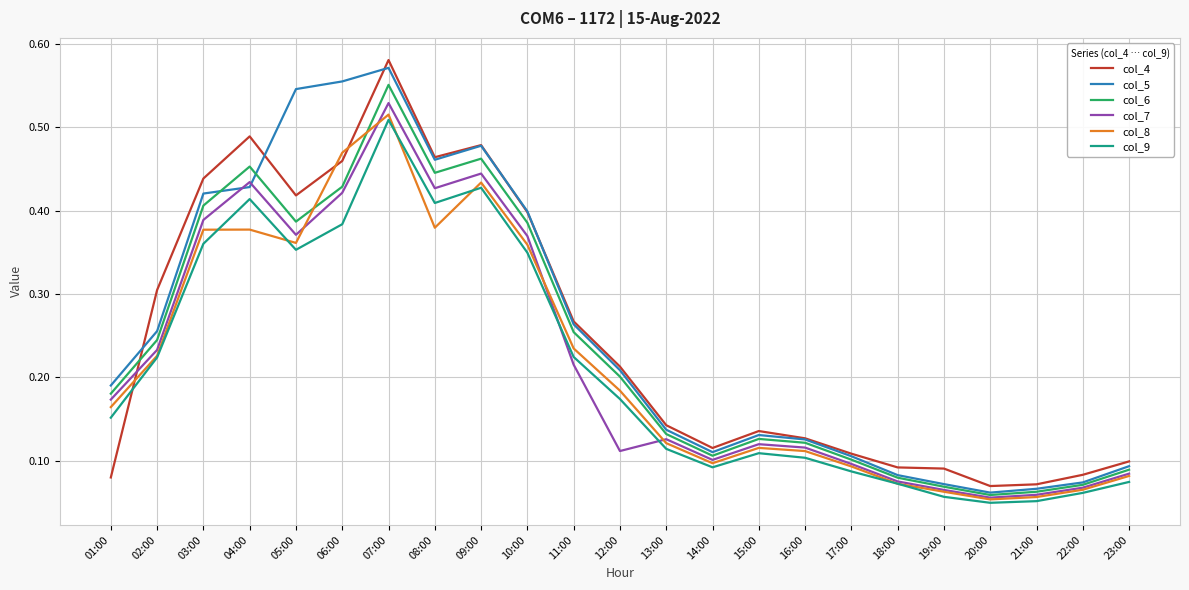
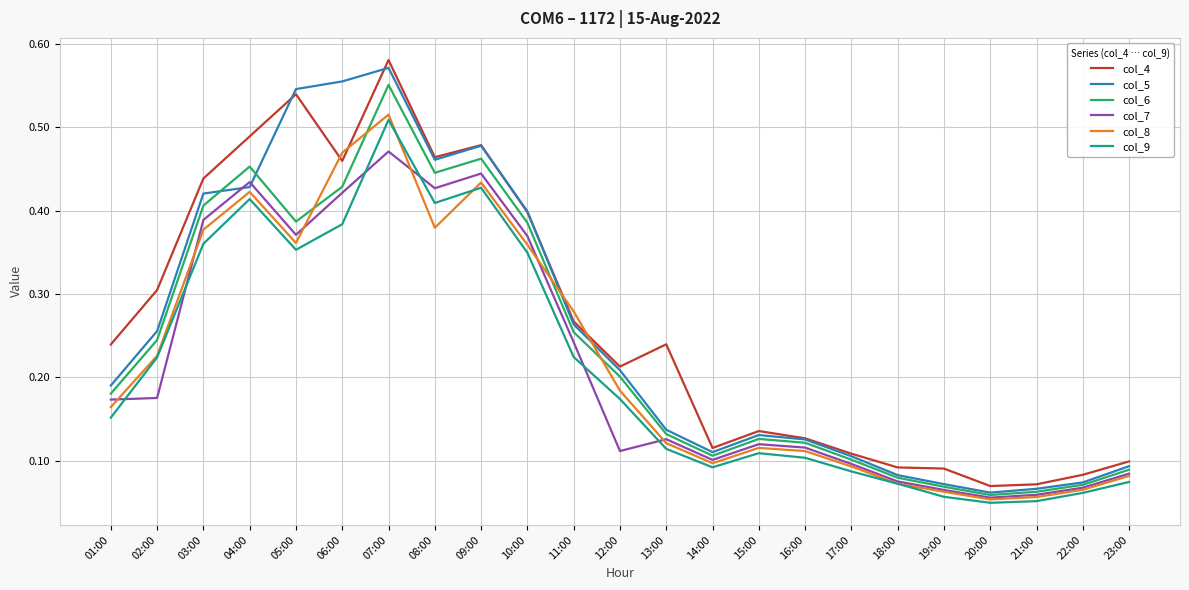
  {
    "col_4": {
-     "01:00": 0.08,
+     "01:00": 0.24,
      "02:00": 0.30,
      "03:00": 0.44,
      "04:00": 0.49,
-     "05:00": 0.42,
+     "05:00": 0.54,
      "06:00": 0.46,
      "07:00": 0.58,
      "08:00": 0.46,
      "11:00": 0.27,
      "12:00": 0.21,
-     "13:00": 0.14,
+     "13:00": 0.24,
      "14:00": 0.12,
      "15:00": 0.14,
      "18:00": 0.09,
      "19:00": 0.09,
      "20:00": 0.07,
      "21:00": 0.07,
      "22:00": 0.08,
      "23:00": 0.10
    },
    "col_5": {
      "01:00": 0.19,
      "02:00": 0.26,
      "03:00": 0.42,
      "04:00": 0.43,
      "05:00": 0.55,
      "06:00": 0.56,
      "07:00": 0.57,
      "08:00": 0.46,
      "11:00": 0.26,
      "12:00": 0.21,
      "13:00": 0.14,
      "14:00": 0.11,
      "15:00": 0.13,
      "18:00": 0.08,
      "19:00": 0.07,
      "21:00": 0.07,
      "23:00": 0.09
    },
    "col_7": {
      "01:00": 0.17,
-     "02:00": 0.23,
+     "02:00": 0.18,
      "03:00": 0.39,
      "04:00": 0.43,
      "05:00": 0.37,
      "06:00": 0.42,
-     "07:00": 0.53,
+     "07:00": 0.47,
      "08:00": 0.43,
      "09:00": 0.44,
      "10:00": 0.37,
-     "11:00": 0.22,
+     "11:00": 0.24,
      "12:00": 0.11,
      "13:00": 0.13,
      "14:00": 0.10,
      "15:00": 0.12,
      "16:00": 0.12
    },
    "col_8": {
      "01:00": 0.16,
      "03:00": 0.38,
-     "04:00": 0.38,
+     "04:00": 0.42,
      "05:00": 0.36,
      "06:00": 0.47,
      "07:00": 0.52,
      "08:00": 0.38,
      "09:00": 0.43,
      "10:00": 0.36,
-     "11:00": 0.23,
+     "11:00": 0.28,
      "12:00": 0.18,
      "13:00": 0.12,
      "14:00": 0.10,
      "15:00": 0.12,
      "16:00": 0.11
    }
  }
